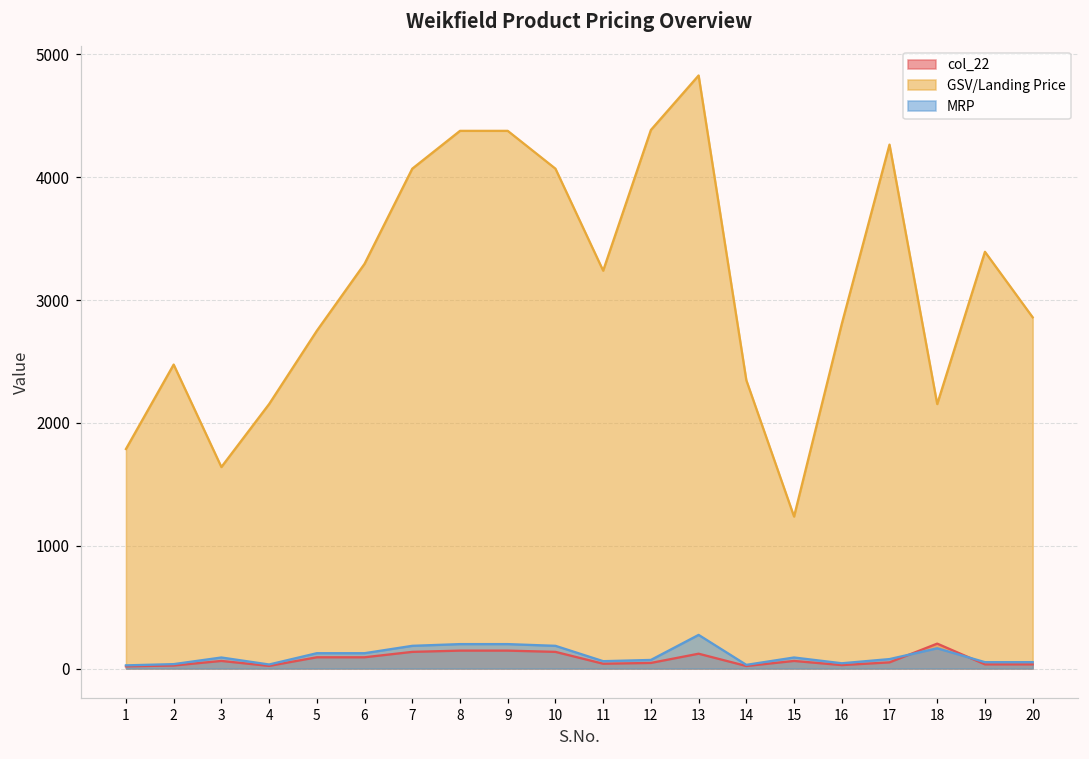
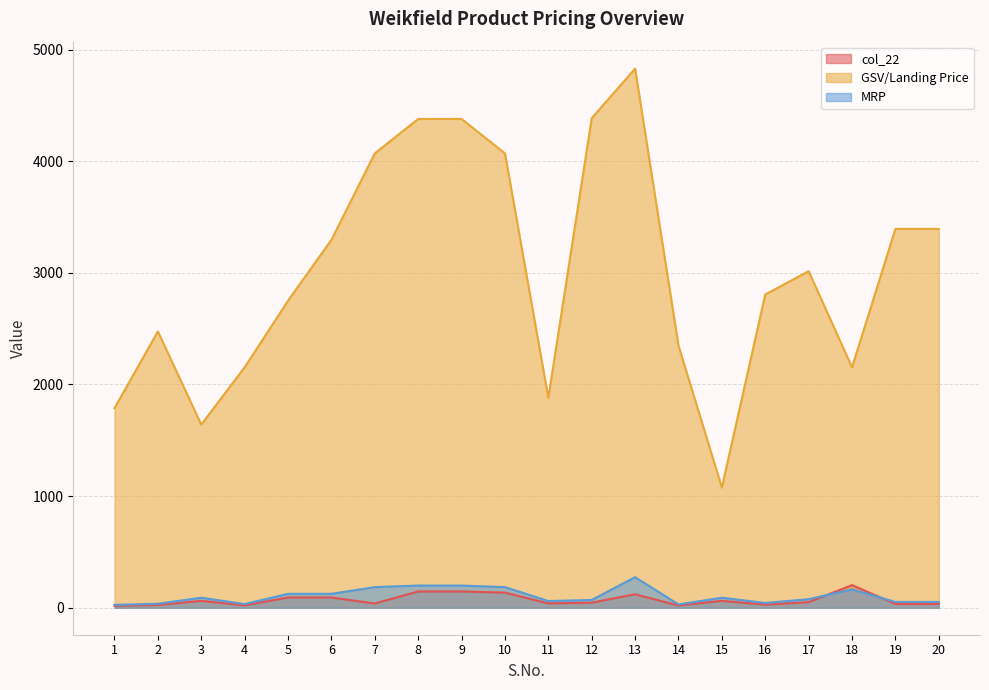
  {
    "col_22": {
      "3": 60,
      "5": 90,
      "6": 90,
-     "7": 140,
+     "7": 40,
      "8": 150,
      "9": 150,
      "10": 140,
      "12": 50,
      "13": 120,
      "15": 60,
      "17": 50,
      "18": 200
    },
    "GSV/Landing Price": {
      "1": 1790,
      "2": 2470,
      "3": 1640,
      "4": 2150,
      "5": 2750,
      "6": 3300,
      "7": 4070,
      "8": 4380,
      "9": 4380,
      "10": 4070,
-     "11": 3240,
+     "11": 1880,
      "12": 4390,
      "13": 4830,
      "14": 2350,
-     "15": 1240,
+     "15": 1080,
      "16": 2810,
-     "17": 4270,
+     "17": 3010,
      "18": 2150,
      "19": 3390,
-     "20": 2860
+     "20": 3390
    },
    "MRP": {
      "3": 90,
      "5": 130,
      "6": 130,
      "7": 190,
      "8": 200,
      "9": 200,
      "10": 190,
      "12": 70,
      "13": 270,
      "15": 90,
      "17": 80,
      "18": 170
    }
  }
